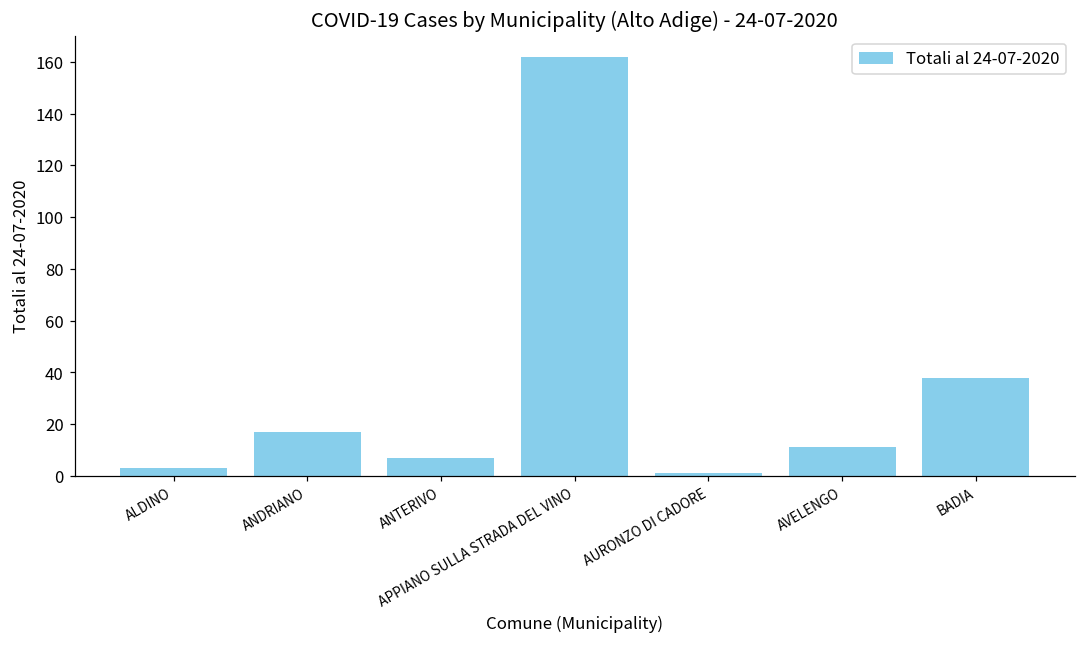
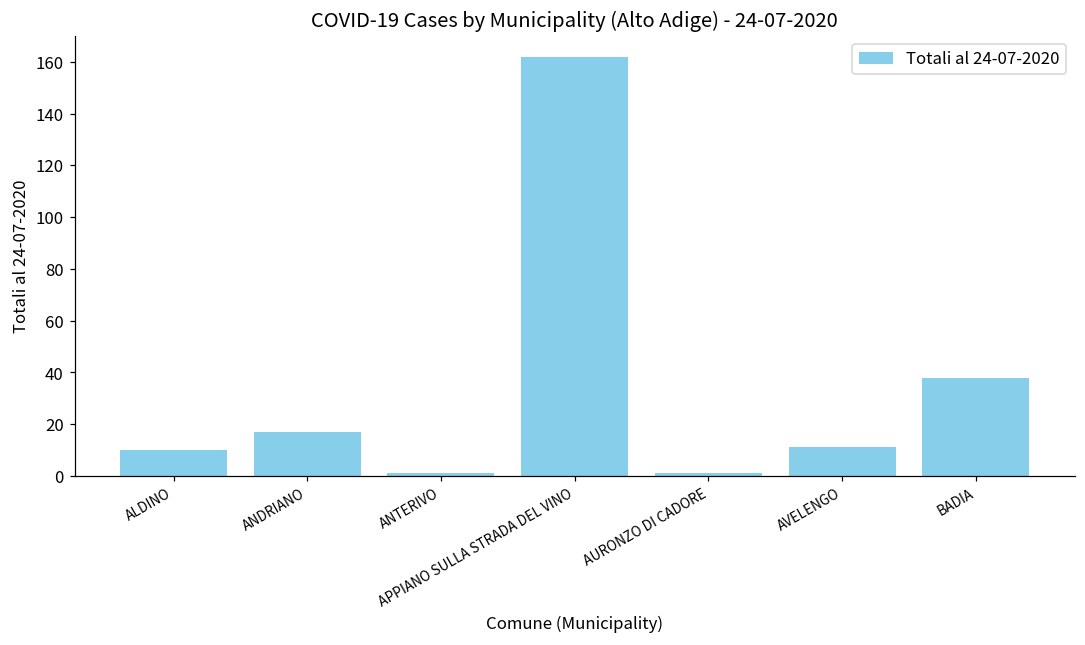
  {
-   "ALDINO": 3,
+   "ALDINO": 10,
    "ANDRIANO": 17,
-   "ANTERIVO": 7,
+   "ANTERIVO": 1,
    "APPIANO SULLA STRADA DEL VINO": 162,
    "AVELENGO": 11,
    "BADIA": 38
  }
